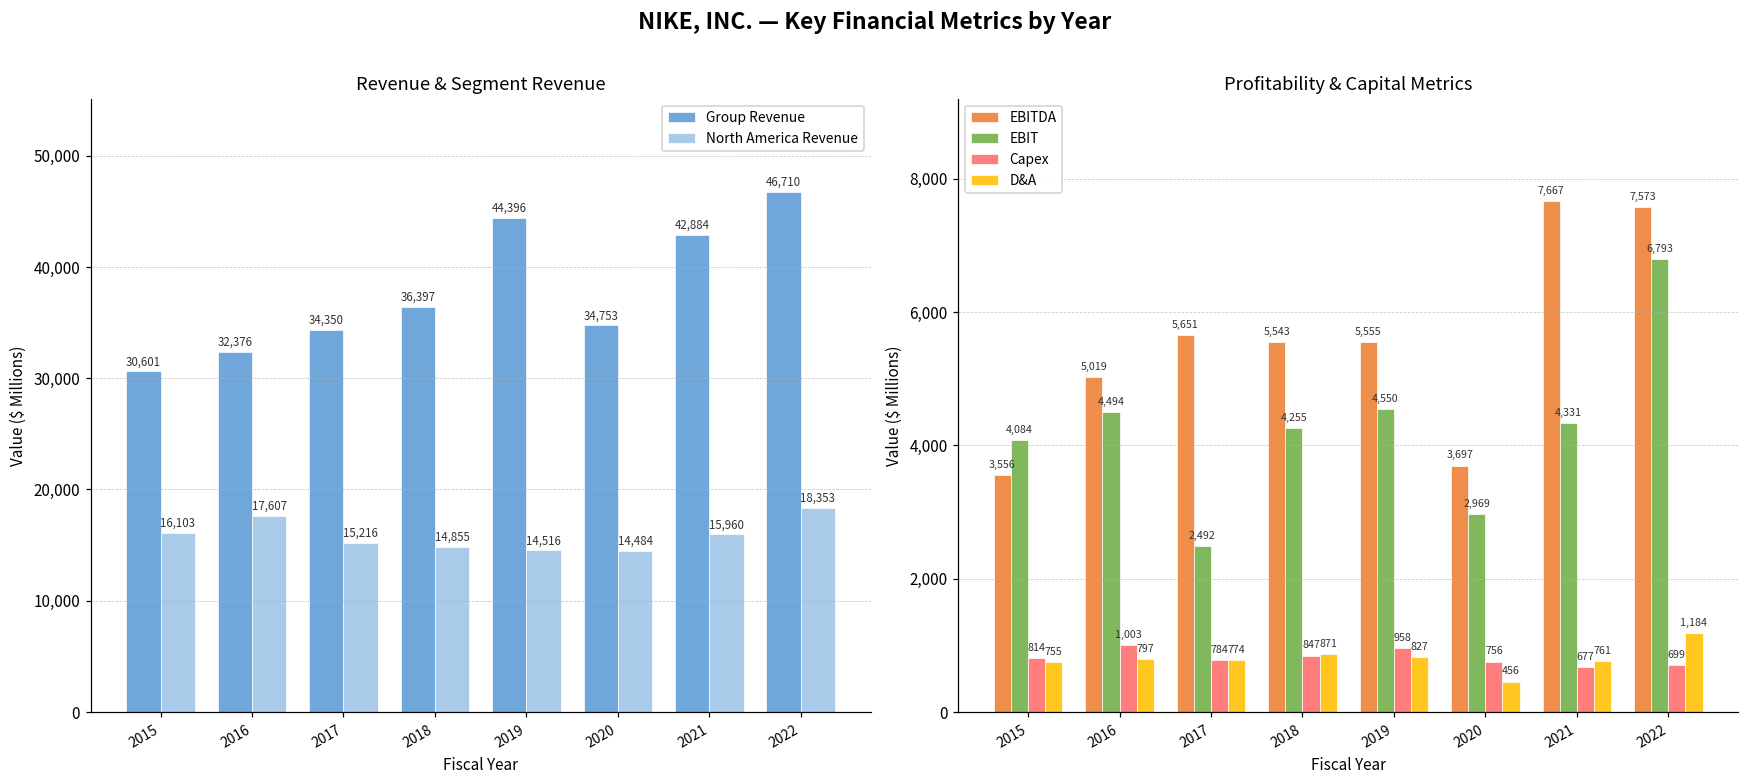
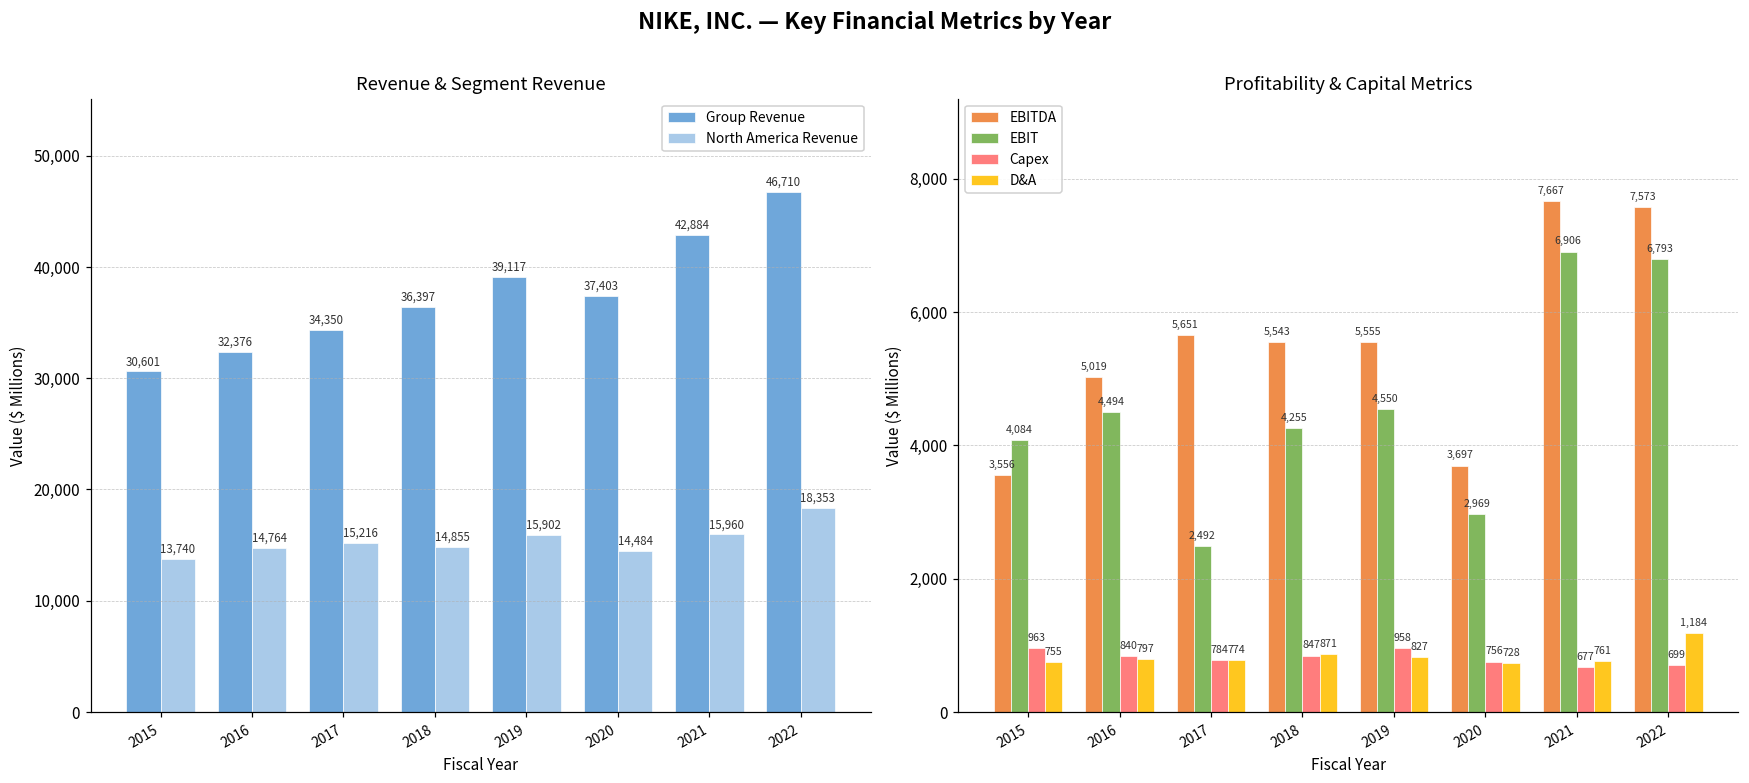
  {
    "Revenue & Segment Revenue": {
      "Group Revenue": {
        "2015": "30,601",
        "2016": "32,376",
        "2017": "34,350",
        "2018": "36,397",
-       "2019": "44,396",
-       "2020": "34,753",
+       "2019": "39,117",
+       "2020": "37,403",
        "2021": "42,884",
        "2022": "46,710"
      },
      "North America Revenue": {
-       "2015": "16,103",
-       "2016": "17,607",
+       "2015": "13,740",
+       "2016": "14,764",
        "2017": "15,216",
        "2018": "14,855",
-       "2019": "14,516",
+       "2019": "15,902",
        "2020": "14,484",
        "2021": "15,960",
        "2022": "18,353"
      }
    },
    "Profitability & Capital Metrics": {
      "EBITDA": {
        "2015": "3,556",
        "2016": "5,019",
        "2017": "5,651",
        "2018": "5,543",
        "2019": "5,555",
        "2020": "3,697",
        "2021": "7,667",
        "2022": "7,573"
      },
      "EBIT": {
        "2015": "4,084",
        "2016": "4,494",
        "2017": "2,492",
        "2018": "4,255",
        "2019": "4,550",
        "2020": "2,969",
-       "2021": "4,331",
+       "2021": "6,906",
        "2022": "6,793"
      },
      "Capex": {
-       "2015": "814",
-       "2016": "1,003",
+       "2015": "963",
+       "2016": "840",
        "2017": "784",
        "2018": "847",
        "2019": "958",
        "2020": "756",
        "2021": "677",
        "2022": "699"
      },
      "D&A": {
        "2015": "755",
        "2016": "797",
        "2017": "774",
        "2018": "871",
        "2019": "827",
-       "2020": "456",
+       "2020": "728",
        "2021": "761",
        "2022": "1,184"
      }
    }
  }
